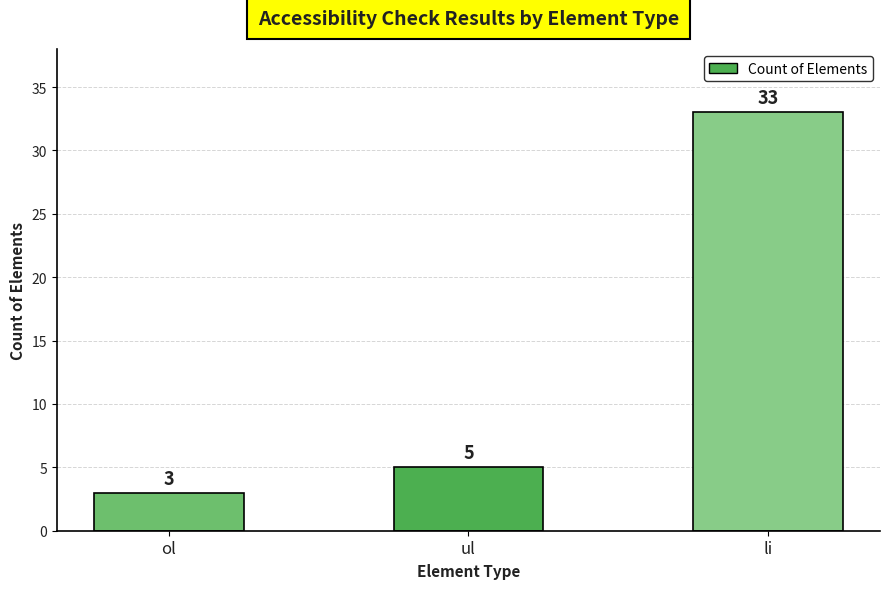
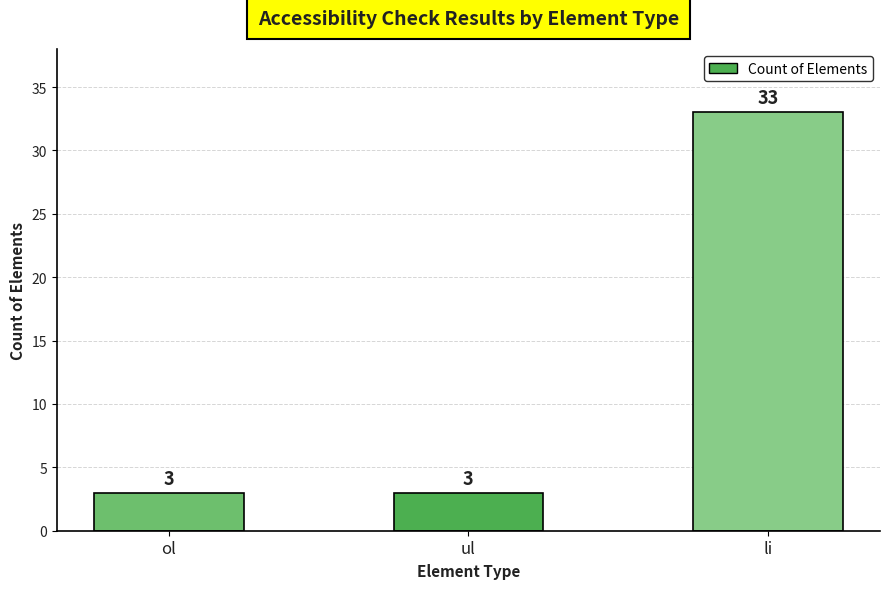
  {
    "ol": 3,
-   "ul": 5,
+   "ul": 3,
    "li": 33
  }
